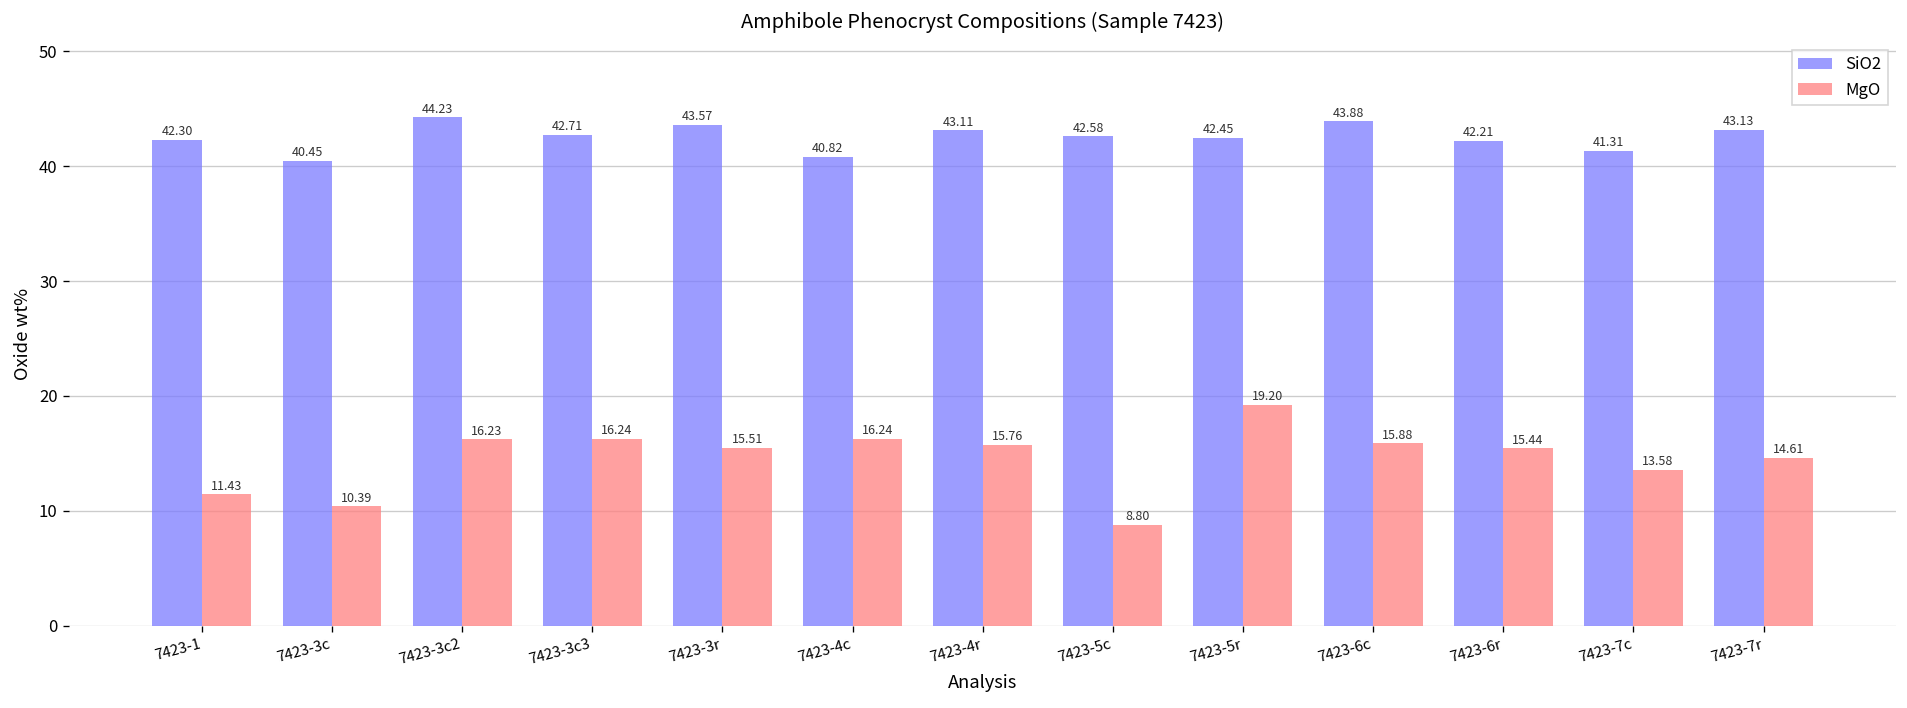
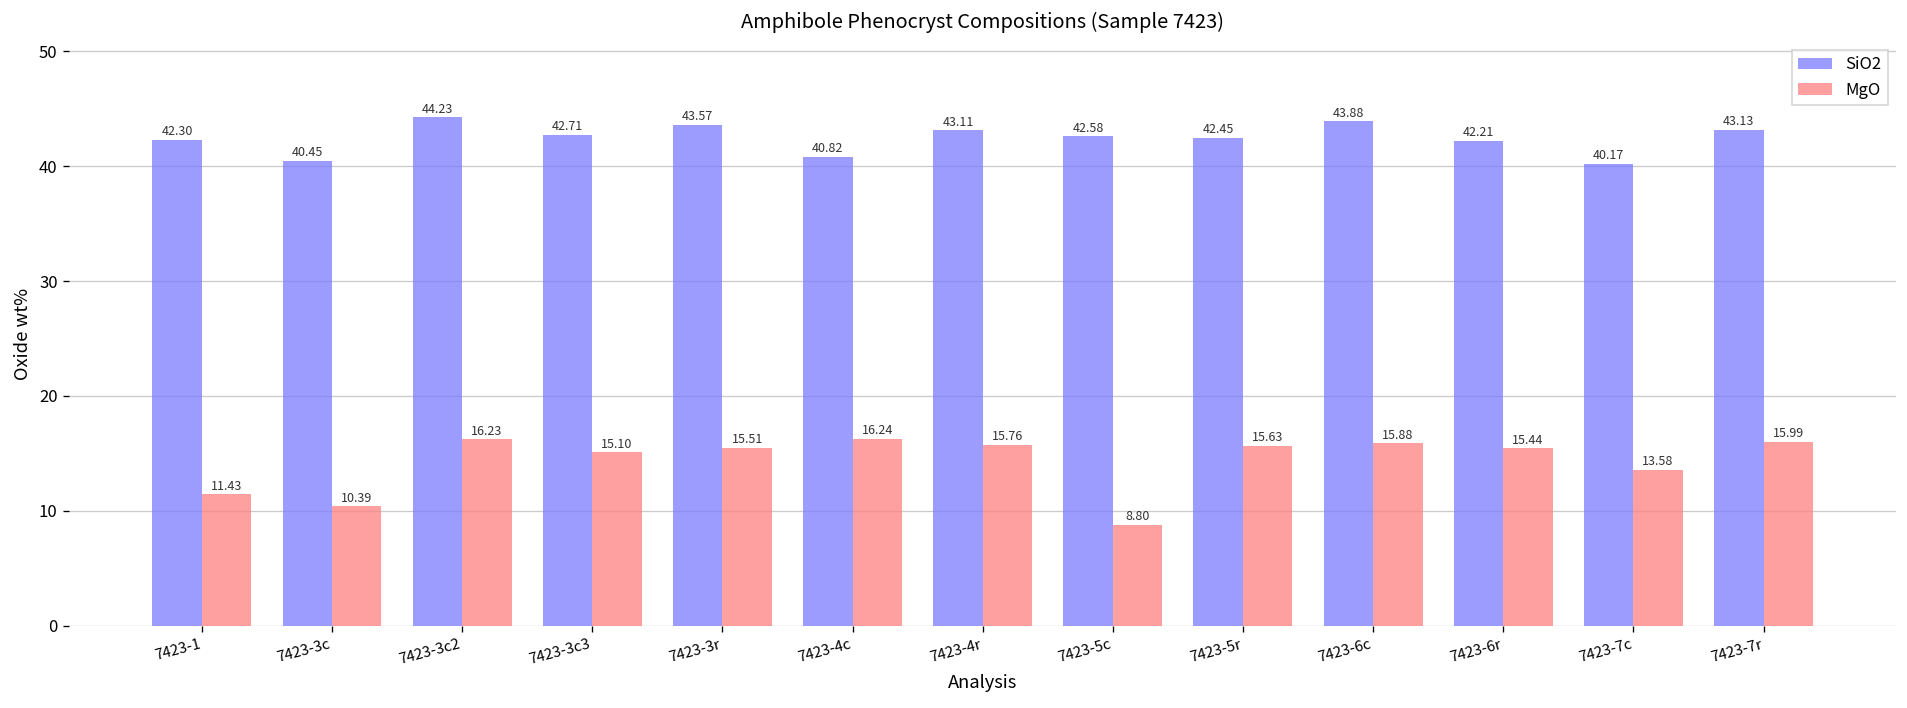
  {
    "SiO2": {
      "7423-1": 42.30,
      "7423-3c": 40.45,
      "7423-3c2": 44.23,
      "7423-3c3": 42.71,
      "7423-3r": 43.57,
      "7423-4c": 40.82,
      "7423-4r": 43.11,
      "7423-5c": 42.58,
      "7423-5r": 42.45,
      "7423-6c": 43.88,
      "7423-6r": 42.21,
-     "7423-7c": 41.31,
+     "7423-7c": 40.17,
      "7423-7r": 43.13
    },
    "MgO": {
      "7423-1": 11.43,
      "7423-3c": 10.39,
      "7423-3c2": 16.23,
-     "7423-3c3": 16.24,
+     "7423-3c3": 15.10,
      "7423-3r": 15.51,
      "7423-4c": 16.24,
      "7423-4r": 15.76,
      "7423-5c": 8.80,
-     "7423-5r": 19.20,
+     "7423-5r": 15.63,
      "7423-6c": 15.88,
      "7423-6r": 15.44,
      "7423-7c": 13.58,
-     "7423-7r": 14.61
+     "7423-7r": 15.99
    }
  }
